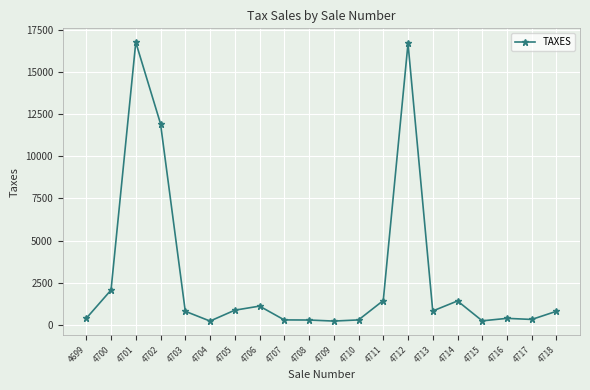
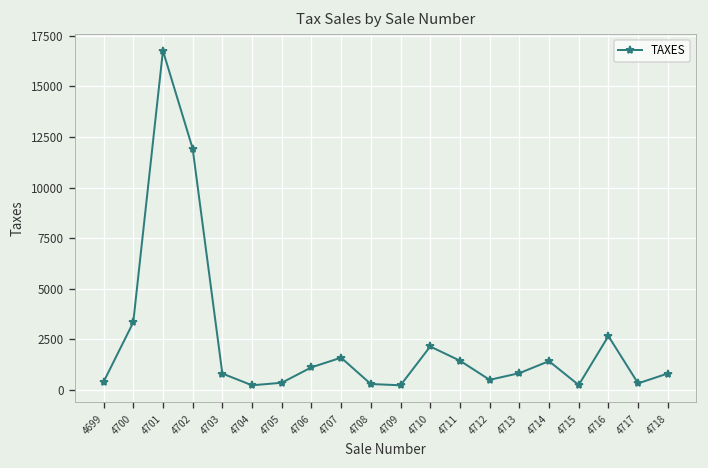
  {
    "4699": 400,
-   "4700": 2100,
+   "4700": 3300,
    "4701": 16800,
    "4702": 11900,
    "4703": 800,
    "4704": 200,
-   "4705": 900,
+   "4705": 400,
    "4706": 1100,
-   "4707": 300,
+   "4707": 1600,
    "4708": 300,
    "4709": 200,
-   "4710": 300,
+   "4710": 2100,
    "4711": 1400,
-   "4712": 16700,
+   "4712": 500,
    "4713": 800,
    "4714": 1400,
    "4715": 200,
-   "4716": 400,
+   "4716": 2700,
    "4717": 300,
    "4718": 800
  }
